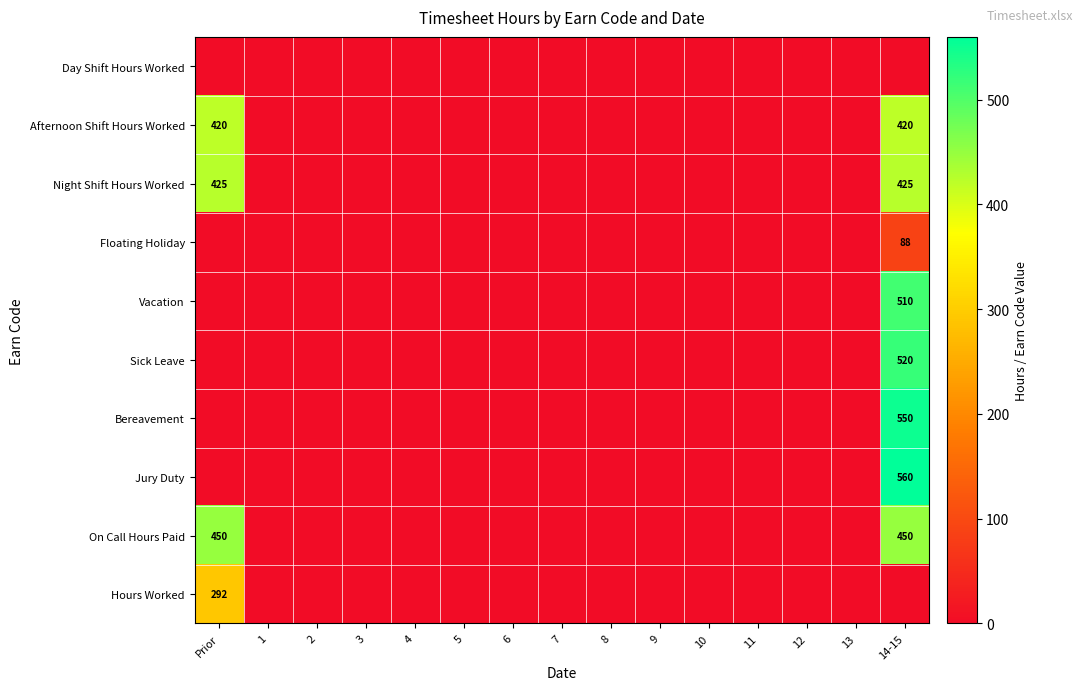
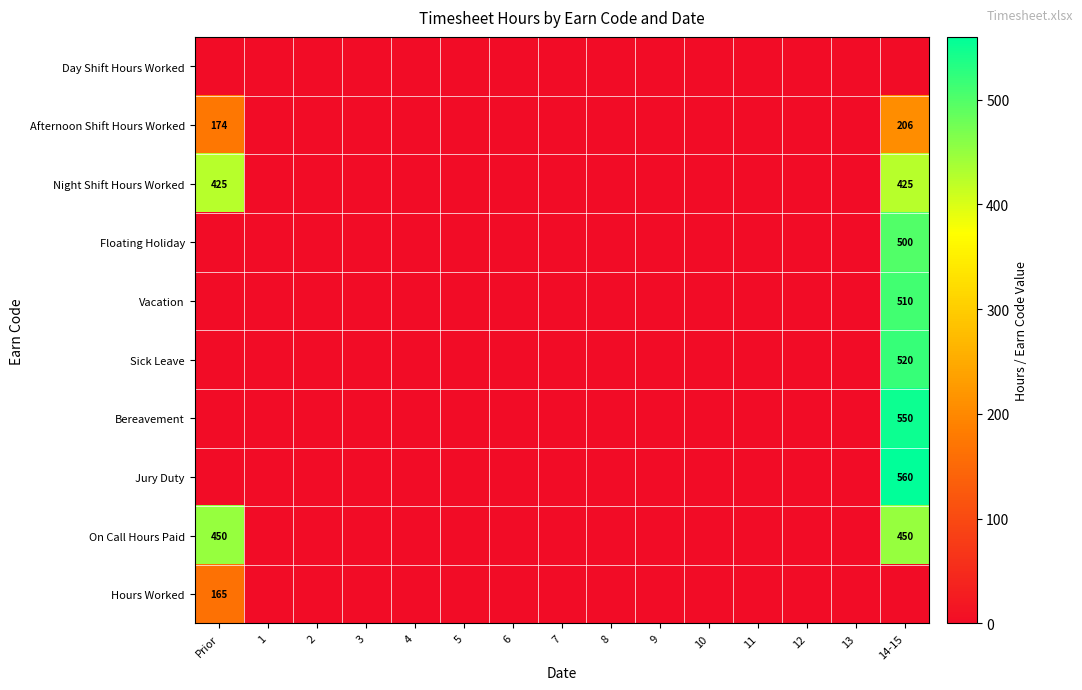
  {
    "Afternoon Shift Hours Worked": {
-     "Prior": 420,
-     "14-15": 420
+     "Prior": 174,
+     "14-15": 206
    },
    "Night Shift Hours Worked": {
      "Prior": 425,
      "14-15": 425
    },
    "Floating Holiday": {
-     "14-15": 88
+     "14-15": 500
    },
    "Vacation": {
      "14-15": 510
    },
    "Sick Leave": {
      "14-15": 520
    },
    "Bereavement": {
      "14-15": 550
    },
    "Jury Duty": {
      "14-15": 560
    },
    "On Call Hours Paid": {
      "Prior": 450,
      "14-15": 450
    },
    "Hours Worked": {
-     "Prior": 292
+     "Prior": 165
    }
  }
